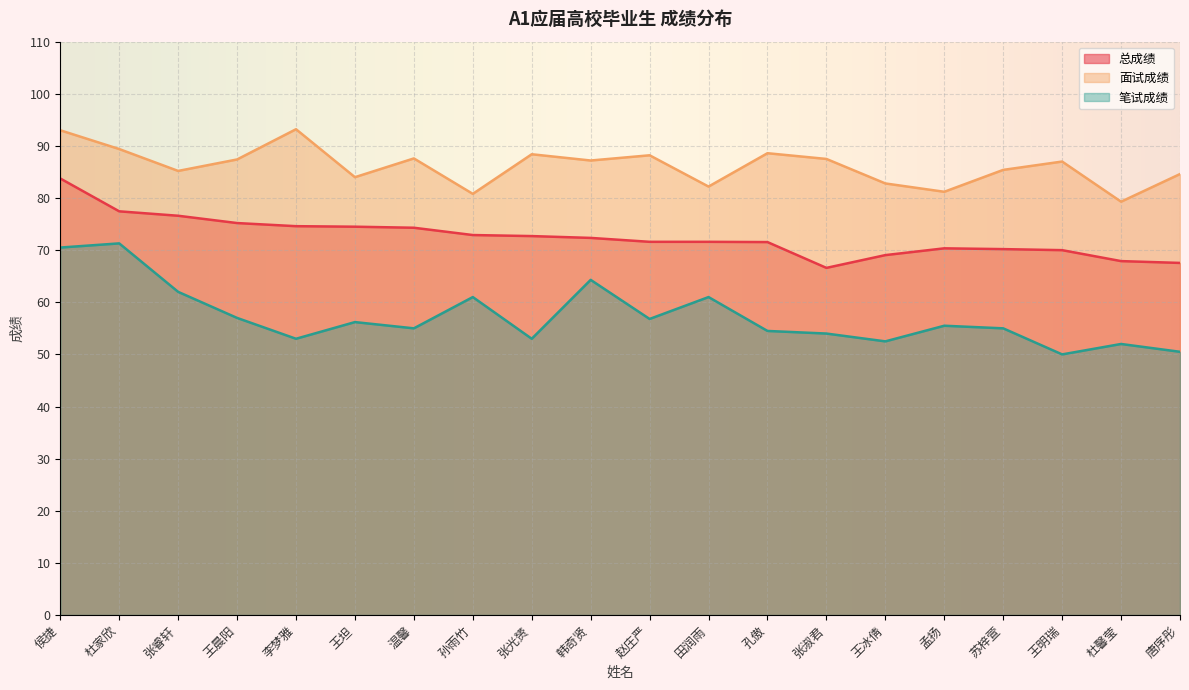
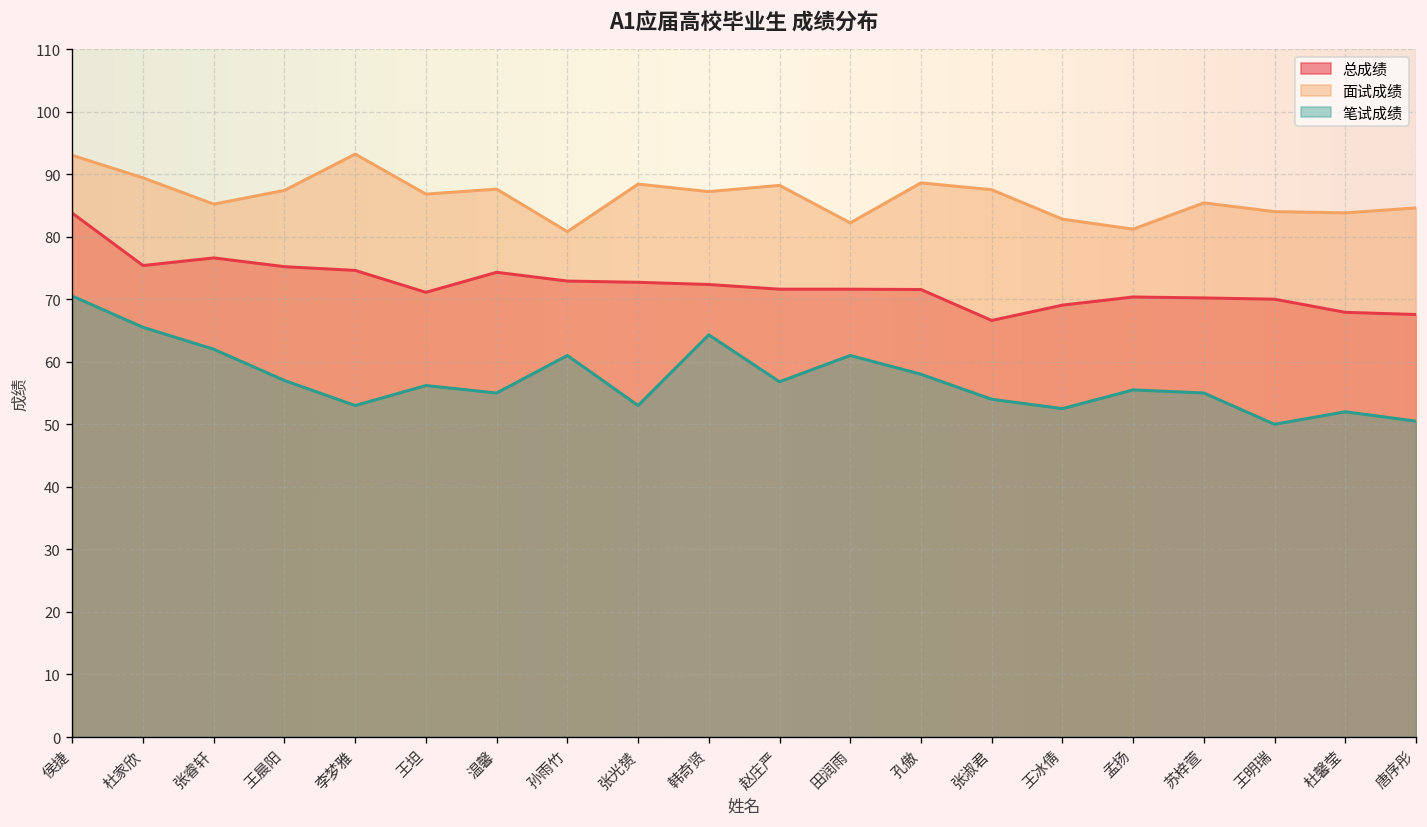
  {
    "总成绩": {
      "侯捷": 84,
-     "杜家欣": 77,
+     "杜家欣": 75,
      "张睿轩": 77,
      "王晨阳": 75,
      "李梦雅": 75,
-     "王坦": 75,
+     "王坦": 71,
      "温馨": 74,
      "孙雨竹": 73,
      "张光赟": 73,
      "韩奇贤": 72,
      "赵庄严": 72,
      "田润雨": 72,
      "孔傲": 72,
      "张淑君": 67,
      "王冰倩": 69,
      "孟扬": 70,
      "苏梓萱": 70,
      "王明瑞": 70,
      "杜馨莹": 68,
      "唐序彤": 68
    },
    "面试成绩": {
      "侯捷": 93,
      "杜家欣": 89,
      "张睿轩": 85,
      "王晨阳": 87,
      "李梦雅": 93,
-     "王坦": 84,
+     "王坦": 87,
      "温馨": 88,
      "孙雨竹": 81,
      "张光赟": 88,
      "韩奇贤": 87,
      "赵庄严": 88,
      "田润雨": 82,
      "孔傲": 89,
      "张淑君": 88,
      "王冰倩": 83,
      "孟扬": 81,
      "苏梓萱": 85,
-     "王明瑞": 87,
-     "杜馨莹": 79,
+     "王明瑞": 84,
+     "杜馨莹": 84,
      "唐序彤": 85
    },
    "笔试成绩": {
      "侯捷": 71,
-     "杜家欣": 71,
+     "杜家欣": 66,
      "张睿轩": 62,
      "王晨阳": 57,
      "李梦雅": 53,
      "王坦": 56,
      "温馨": 55,
      "孙雨竹": 61,
      "张光赟": 53,
      "韩奇贤": 64,
      "赵庄严": 57,
      "田润雨": 61,
-     "孔傲": 55,
+     "孔傲": 58,
      "张淑君": 54,
      "王冰倩": 53,
      "孟扬": 56,
      "苏梓萱": 55,
      "王明瑞": 50,
      "杜馨莹": 52,
      "唐序彤": 51
    }
  }
